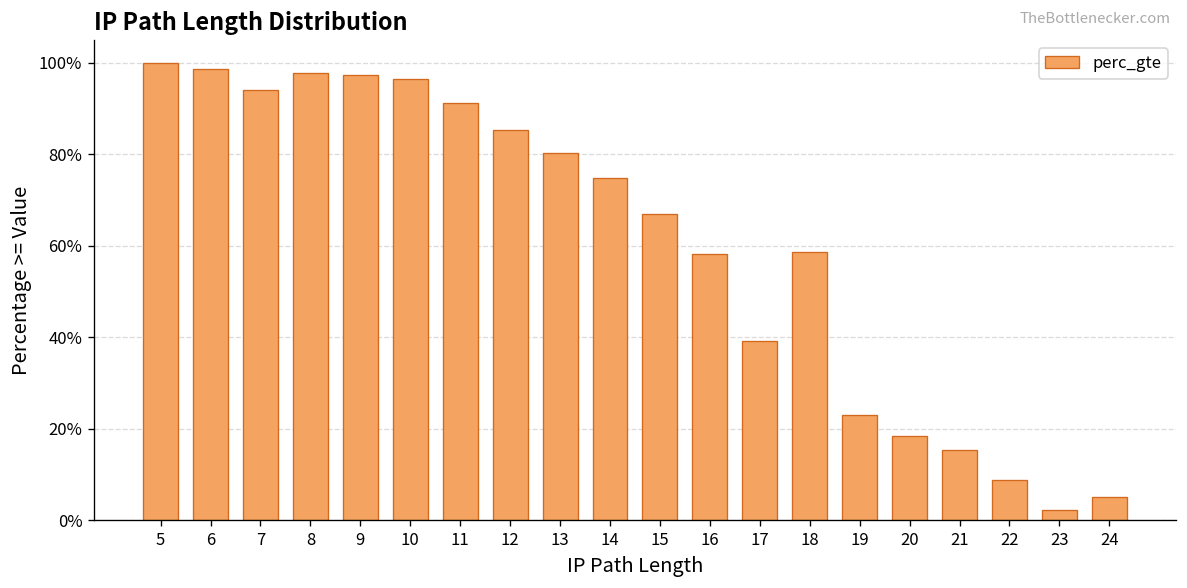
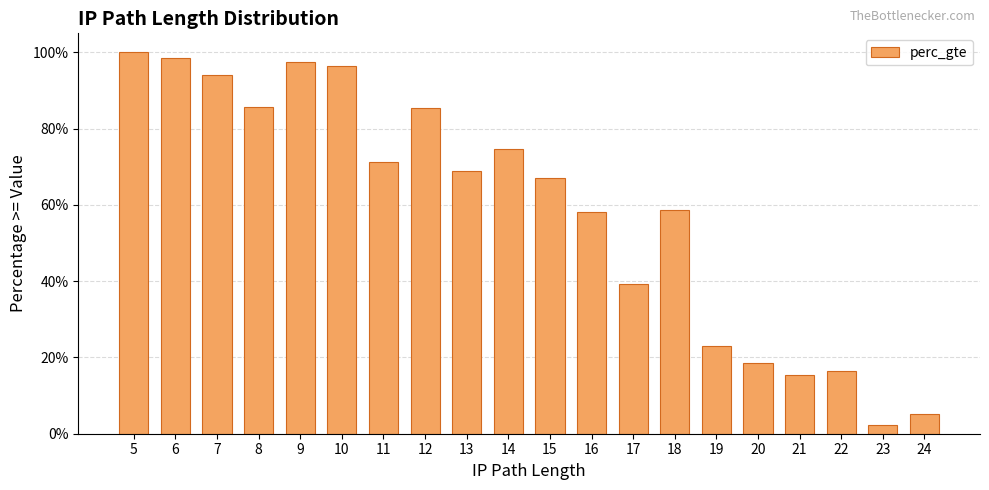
  {
    "5": "100%",
    "6": "99%",
    "7": "94%",
-   "8": "98%",
+   "8": "86%",
    "9": "97%",
    "10": "96%",
-   "11": "91%",
+   "11": "71%",
    "12": "85%",
-   "13": "80%",
+   "13": "69%",
    "14": "75%",
    "15": "67%",
    "16": "58%",
    "17": "39%",
    "18": "59%",
    "19": "23%",
    "20": "19%",
    "21": "15%",
-   "22": "9%",
+   "22": "17%",
    "23": "2%",
    "24": "5%"
  }
